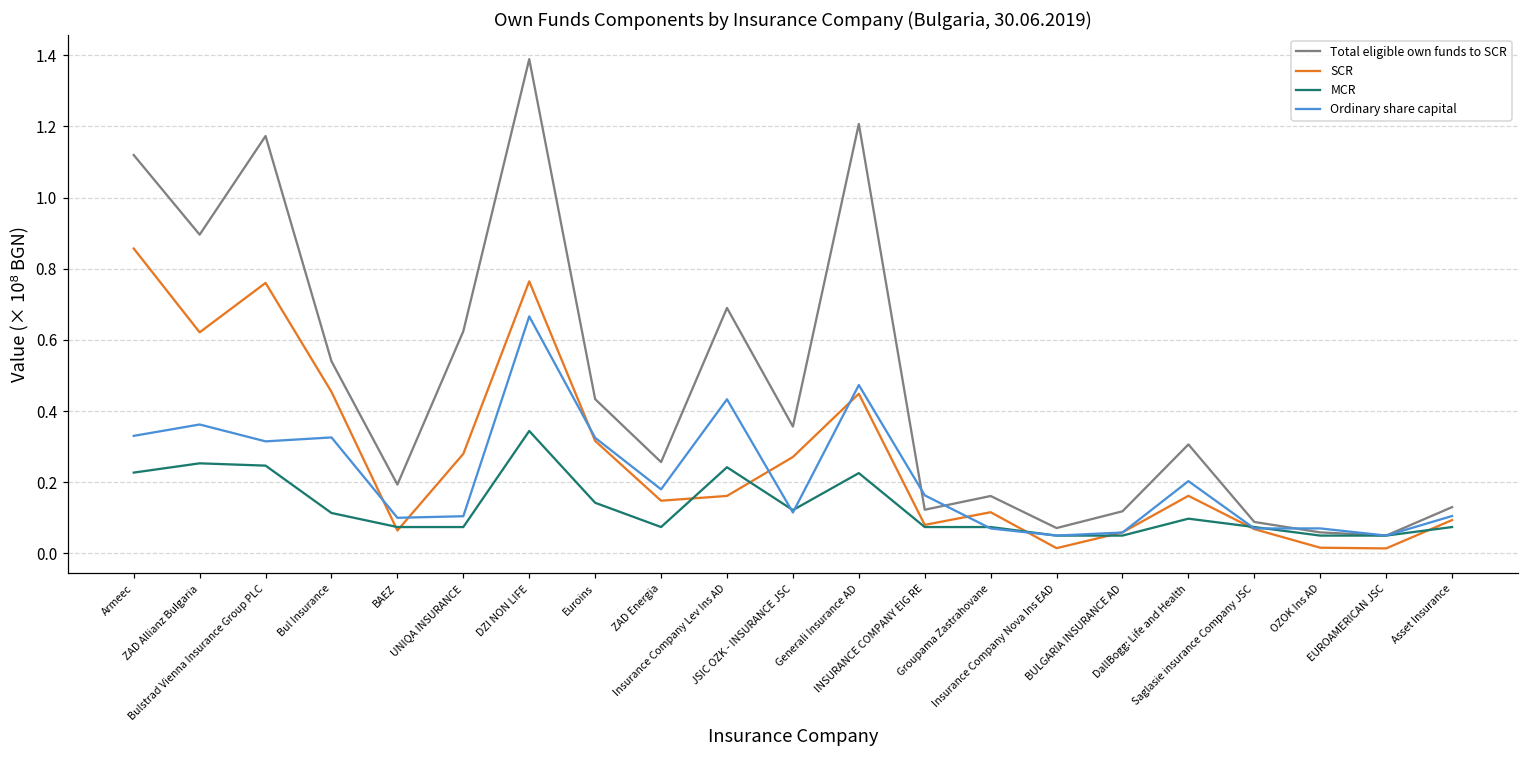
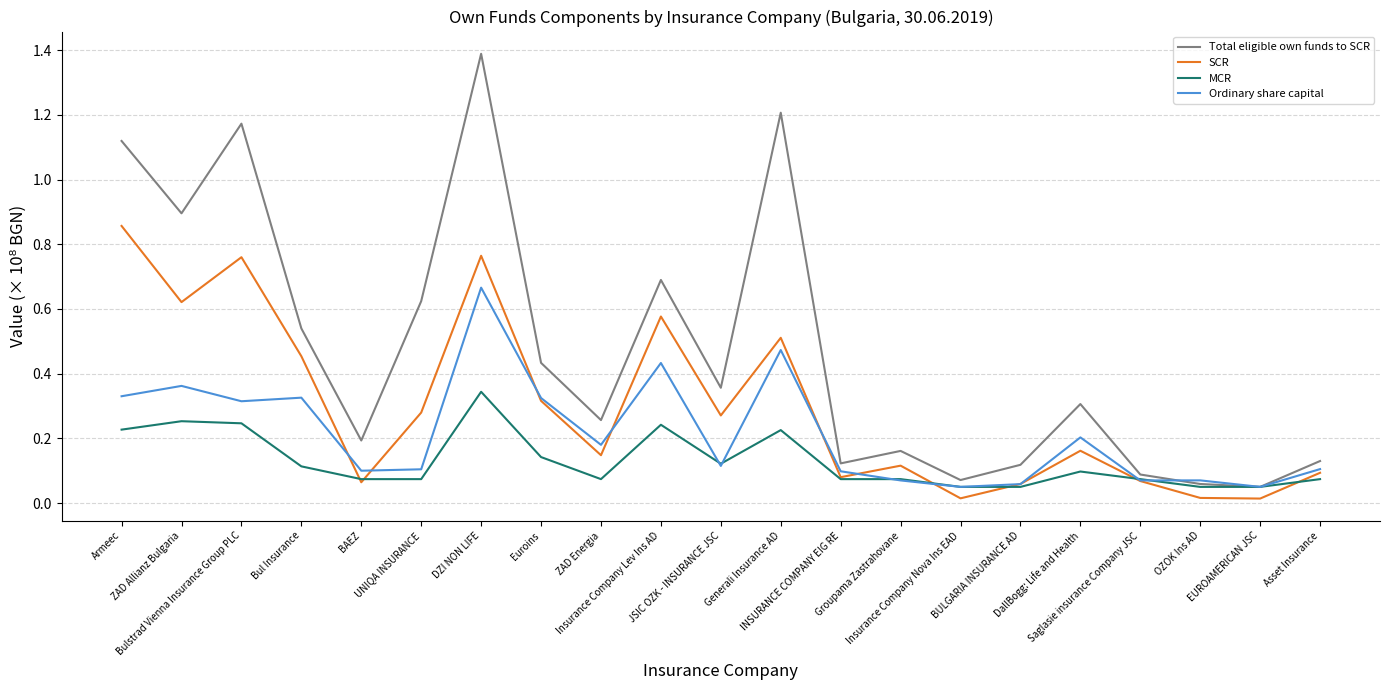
  {
    "Total eligible own funds to SCR": {
      "Armeec": 1.12,
      "ZAD Allianz Bulgaria": 0.90,
      "Bulstrad Vienna Insurance Group PLC": 1.17,
      "Bul Insurance": 0.54,
      "BAEZ": 0.19,
      "UNIQA INSURANCE": 0.62,
      "DZI NON LIFE": 1.39,
      "Euroins": 0.43,
      "ZAD Energia": 0.26,
      "Insurance Company Lev Ins AD": 0.69,
      "JSIC OZK - INSURANCE JSC": 0.36,
      "Generali Insurance AD": 1.21,
      "INSURANCE COMPANY EIG RE": 0.12,
      "Groupama Zastrahovane": 0.16,
      "Insurance Company Nova Ins EAD": 0.07,
      "BULGARIA INSURANCE AD": 0.12,
      "DallBogg: Life and Health": 0.31,
      "Saglasie insurance Company JSC": 0.09,
      "OZOK Ins AD": 0.06,
      "Asset Insurance": 0.13
    },
    "SCR": {
      "Armeec": 0.86,
      "ZAD Allianz Bulgaria": 0.62,
      "Bulstrad Vienna Insurance Group PLC": 0.76,
      "Bul Insurance": 0.45,
      "BAEZ": 0.06,
      "UNIQA INSURANCE": 0.28,
      "DZI NON LIFE": 0.76,
      "Euroins": 0.32,
      "ZAD Energia": 0.15,
-     "Insurance Company Lev Ins AD": 0.16,
+     "Insurance Company Lev Ins AD": 0.58,
      "JSIC OZK - INSURANCE JSC": 0.27,
-     "Generali Insurance AD": 0.45,
+     "Generali Insurance AD": 0.51,
      "Groupama Zastrahovane": 0.12,
      "Insurance Company Nova Ins EAD": 0.01,
      "DallBogg: Life and Health": 0.16,
      "OZOK Ins AD": 0.02,
      "EUROAMERICAN JSC": 0.01,
      "Asset Insurance": 0.09
    },
    "MCR": {
      "Armeec": 0.23,
      "ZAD Allianz Bulgaria": 0.25,
      "Bulstrad Vienna Insurance Group PLC": 0.25,
      "Bul Insurance": 0.11,
      "BAEZ": 0.07,
      "UNIQA INSURANCE": 0.07,
      "DZI NON LIFE": 0.34,
      "Euroins": 0.14,
      "ZAD Energia": 0.07,
      "Insurance Company Lev Ins AD": 0.24,
      "Generali Insurance AD": 0.23,
      "BULGARIA INSURANCE AD": 0.05,
      "DallBogg: Life and Health": 0.10,
      "OZOK Ins AD": 0.05,
      "Asset Insurance": 0.07
    },
    "Ordinary share capital": {
      "Armeec": 0.33,
      "ZAD Allianz Bulgaria": 0.36,
      "Bulstrad Vienna Insurance Group PLC": 0.31,
      "Bul Insurance": 0.33,
      "BAEZ": 0.10,
      "UNIQA INSURANCE": 0.10,
      "DZI NON LIFE": 0.67,
      "Euroins": 0.32,
      "ZAD Energia": 0.18,
      "Insurance Company Lev Ins AD": 0.43,
      "Generali Insurance AD": 0.47,
-     "INSURANCE COMPANY EIG RE": 0.16,
+     "INSURANCE COMPANY EIG RE": 0.10,
      "DallBogg: Life and Health": 0.20,
      "OZOK Ins AD": 0.07,
      "Asset Insurance": 0.11
    }
  }
